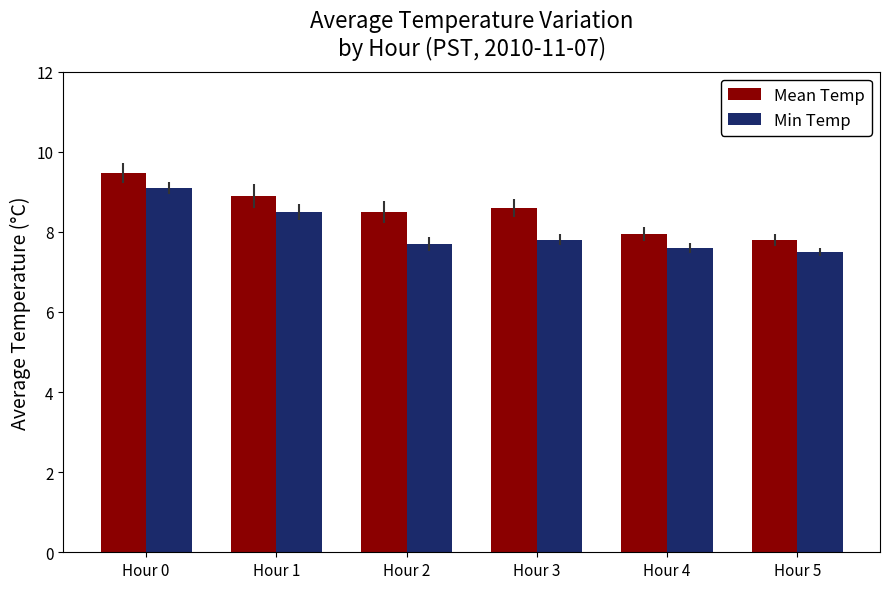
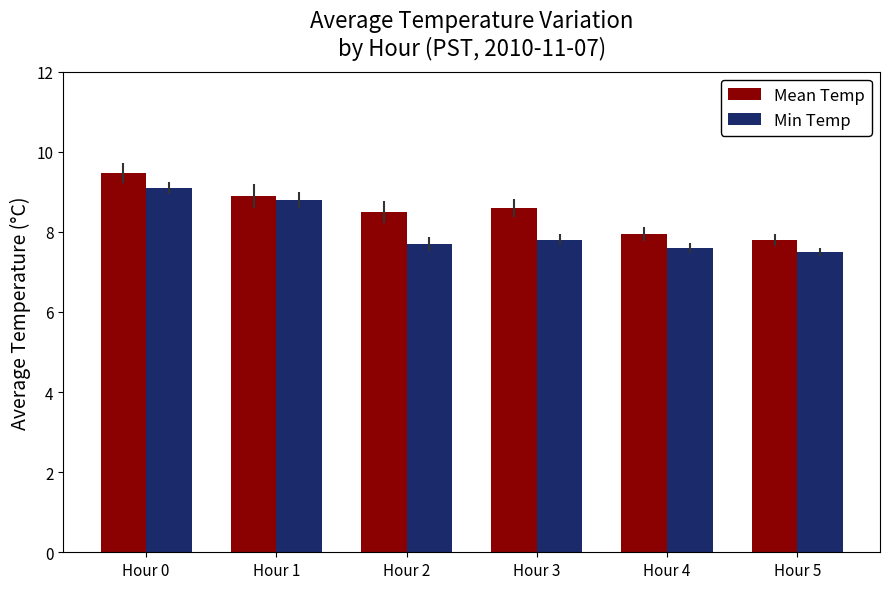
  {
    "Mean Temp": {
      "Hour 0": 9.5,
      "Hour 1": 8.9,
      "Hour 2": 8.5,
      "Hour 3": 8.6,
      "Hour 4": 8.0,
      "Hour 5": 7.8
    },
    "Min Temp": {
      "Hour 0": 9.1,
-     "Hour 1": 8.5,
+     "Hour 1": 8.8,
      "Hour 2": 7.7,
      "Hour 3": 7.8,
      "Hour 4": 7.6,
      "Hour 5": 7.5
    }
  }
